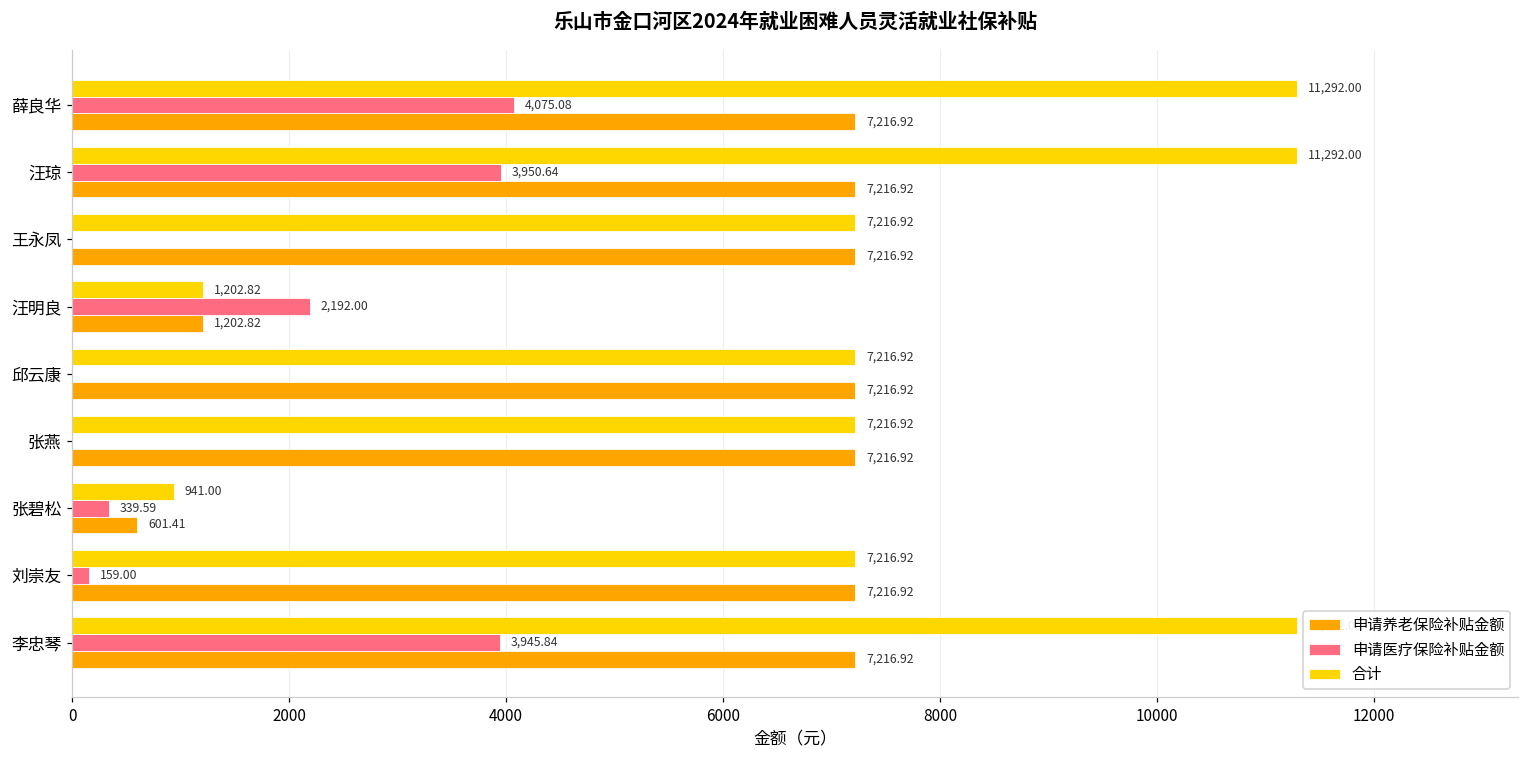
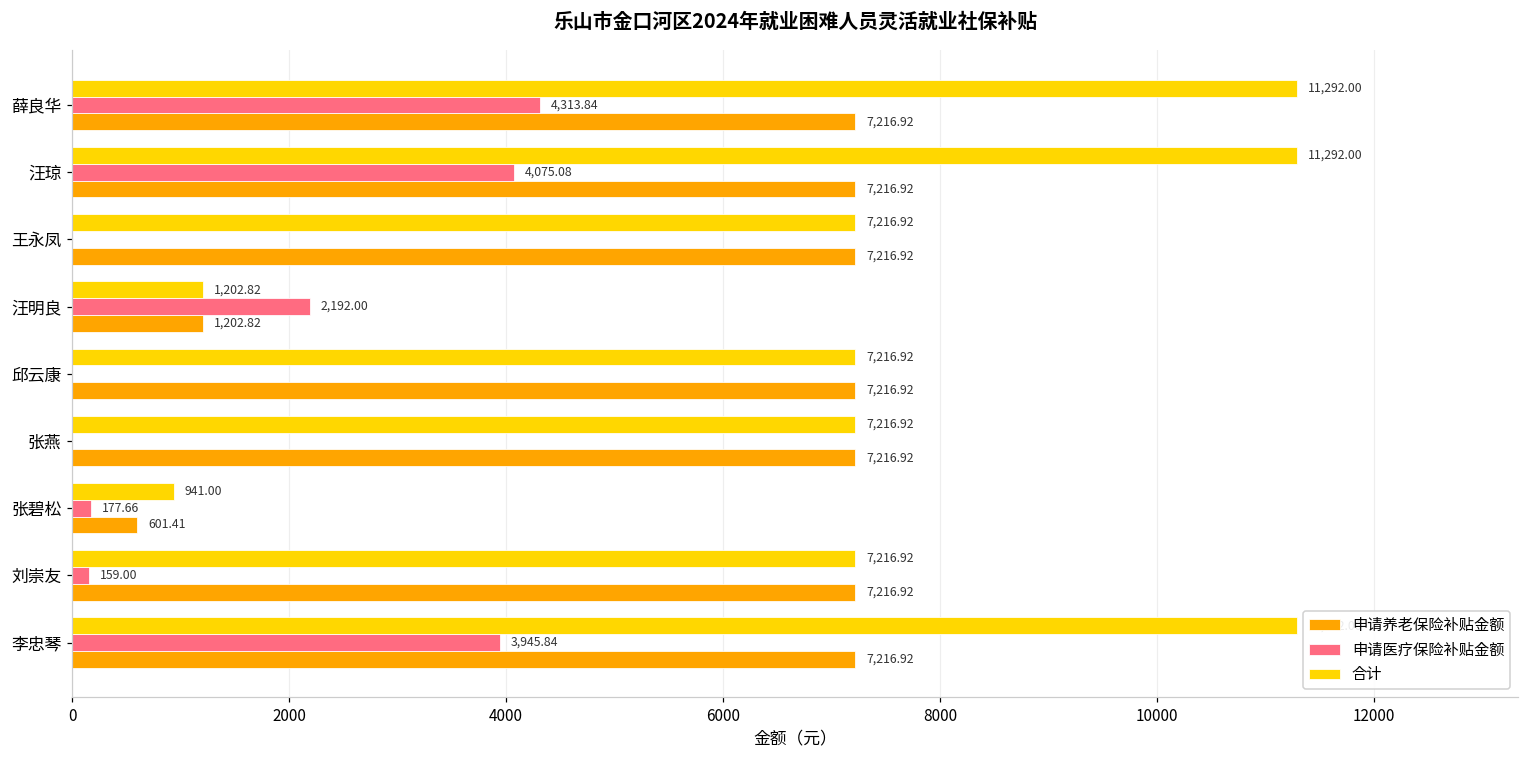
  {
    "申请医疗保险补贴金额": {
-     "薛良华": "4,075.08",
-     "汪琼": "3,950.64",
+     "薛良华": "4,313.84",
+     "汪琼": "4,075.08",
      "汪明良": "2,192.00",
-     "张碧松": "339.59",
+     "张碧松": "177.66",
      "刘崇友": "159.00",
      "李忠琴": "3,945.84"
    }
  }
